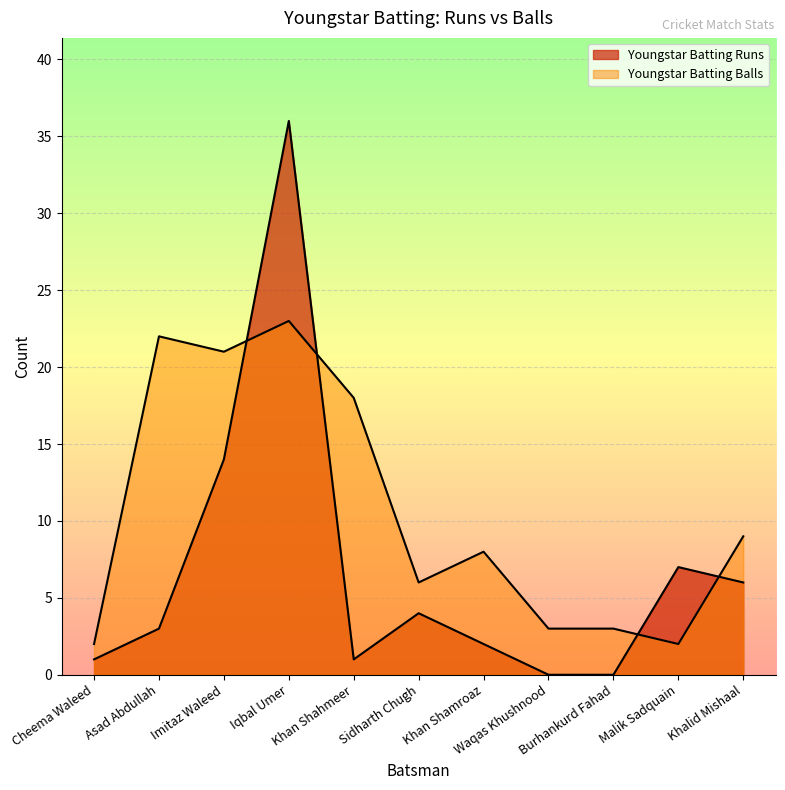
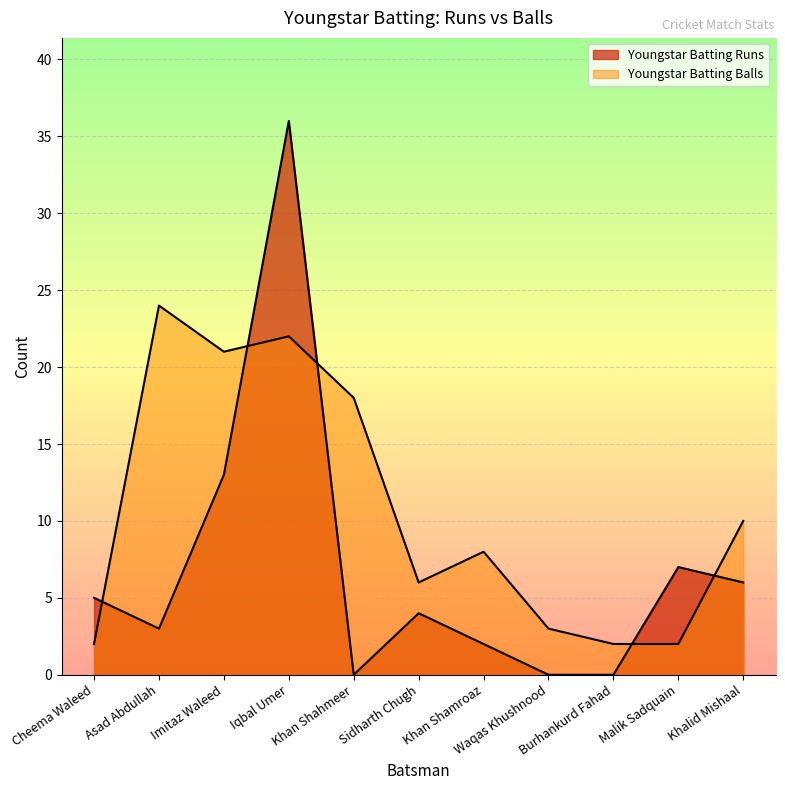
  {
    "Youngstar Batting Runs": {
-     "Cheema Waleed": 1,
+     "Cheema Waleed": 5,
      "Asad Abdullah": 3,
-     "Imitaz Waleed": 14,
+     "Imitaz Waleed": 13,
      "Iqbal Umer": 36,
-     "Khan Shahmeer": 1,
+     "Khan Shahmeer": 0,
      "Sidharth Chugh": 4,
      "Khan Shamroaz": 2,
      "Waqas Khushnood": 0,
      "Burhankurd Fahad": 0,
      "Malik Sadquain": 7,
      "Khalid Mishaal": 6
    },
    "Youngstar Batting Balls": {
      "Cheema Waleed": 2,
-     "Asad Abdullah": 22,
+     "Asad Abdullah": 24,
      "Imitaz Waleed": 21,
-     "Iqbal Umer": 23,
+     "Iqbal Umer": 22,
      "Khan Shahmeer": 18,
      "Sidharth Chugh": 6,
      "Khan Shamroaz": 8,
      "Waqas Khushnood": 3,
-     "Burhankurd Fahad": 3,
+     "Burhankurd Fahad": 2,
      "Malik Sadquain": 2,
-     "Khalid Mishaal": 9
+     "Khalid Mishaal": 10
    }
  }
